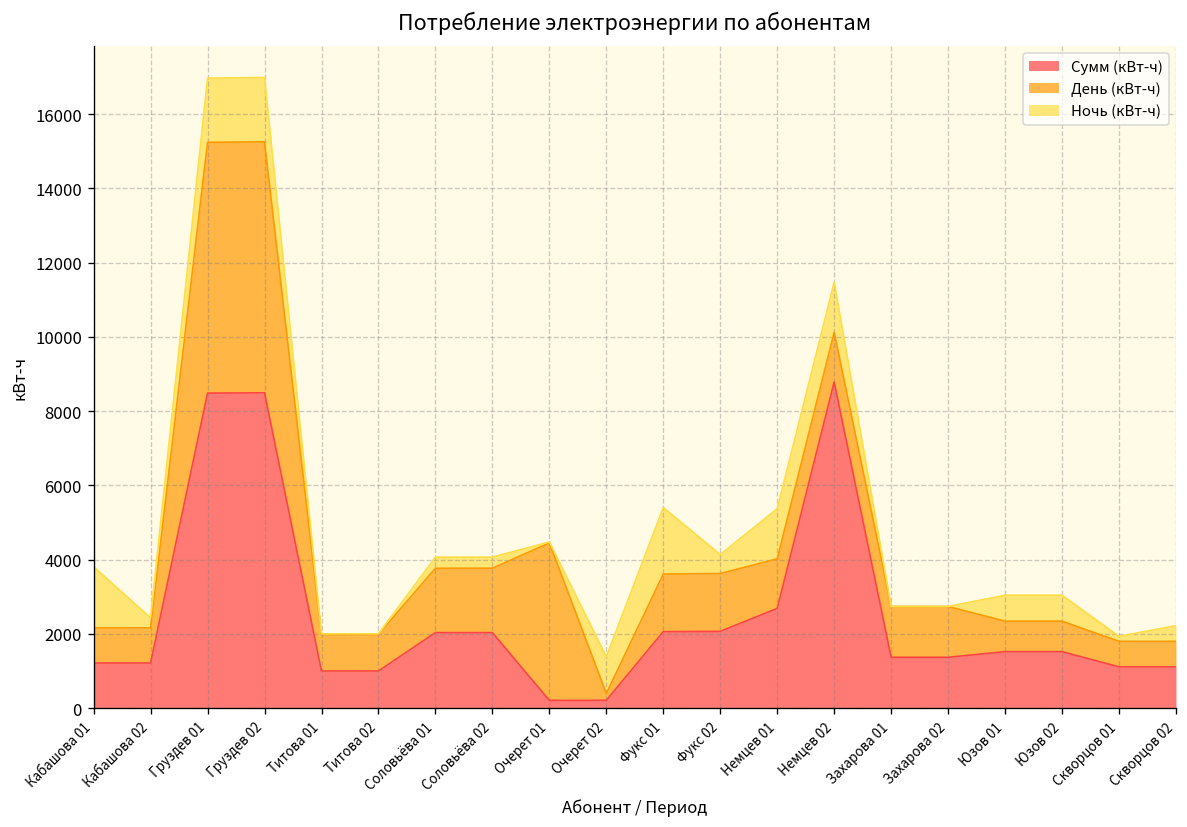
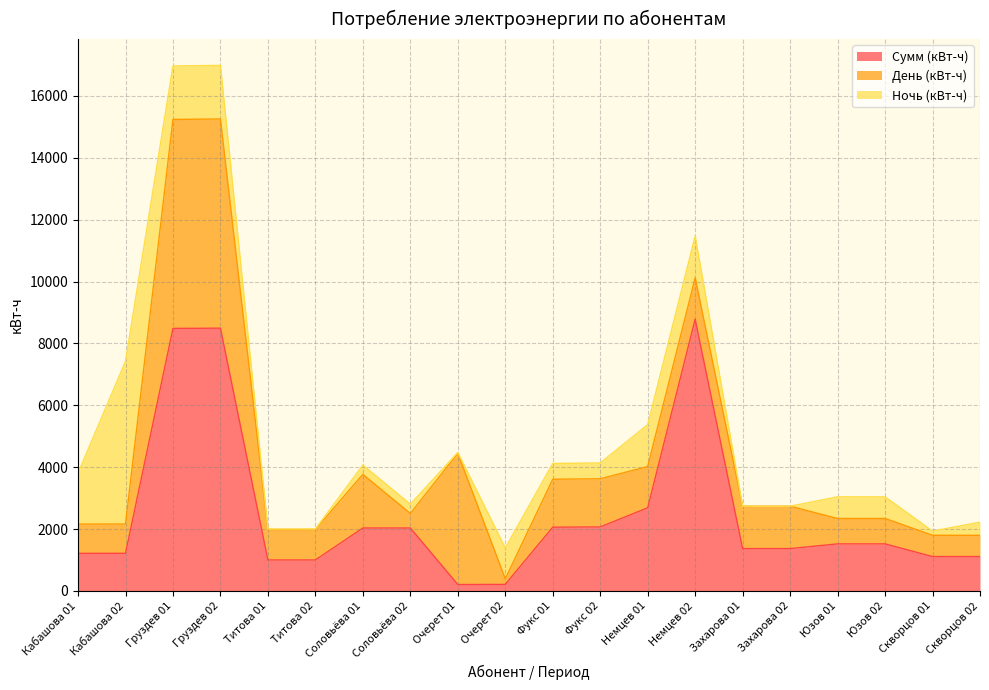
  {
    "Сумм (кВт-ч)": {
      "Кабашова 01": 1200,
      "Кабашова 02": 1200,
      "Груздев 01": 8500,
      "Груздев 02": 8500,
      "Титова 01": 1000,
      "Титова 02": 1000,
      "Соловьёва 01": 2000,
      "Соловьёва 02": 2000,
      "Очерет 01": 200,
      "Очерет 02": 200,
      "Фукс 01": 2100,
      "Фукс 02": 2100,
      "Немцев 01": 2700,
      "Немцев 02": 8800,
      "Захарова 01": 1400,
      "Захарова 02": 1400,
      "Юзов 01": 1500,
      "Юзов 02": 1500,
      "Скворцов 01": 1100,
      "Скворцов 02": 1100
    },
    "День (кВт-ч)": {
      "Кабашова 01": 900,
      "Кабашова 02": 900,
      "Груздев 01": 6800,
      "Груздев 02": 6800,
      "Соловьёва 01": 1700,
-     "Соловьёва 02": 1700,
+     "Соловьёва 02": 500,
      "Очерет 02": 200,
      "Фукс 01": 1600,
      "Фукс 02": 1600,
      "Немцев 01": 1300,
      "Немцев 02": 1300,
      "Юзов 01": 800,
      "Юзов 02": 800,
      "Скворцов 01": 700,
      "Скворцов 02": 700
    },
    "Ночь (кВт-ч)": {
      "Кабашова 01": 1600,
-     "Кабашова 02": 300,
+     "Кабашова 02": 5300,
      "Груздев 01": 1700,
      "Груздев 02": 1700,
      "Соловьёва 01": 300,
      "Соловьёва 02": 300,
      "Очерет 02": 1000,
-     "Фукс 01": 1800,
+     "Фукс 01": 500,
      "Фукс 02": 500,
      "Немцев 01": 1400,
      "Немцев 02": 1400,
      "Юзов 01": 700,
      "Юзов 02": 700,
      "Скворцов 01": 100,
      "Скворцов 02": 400
    }
  }
